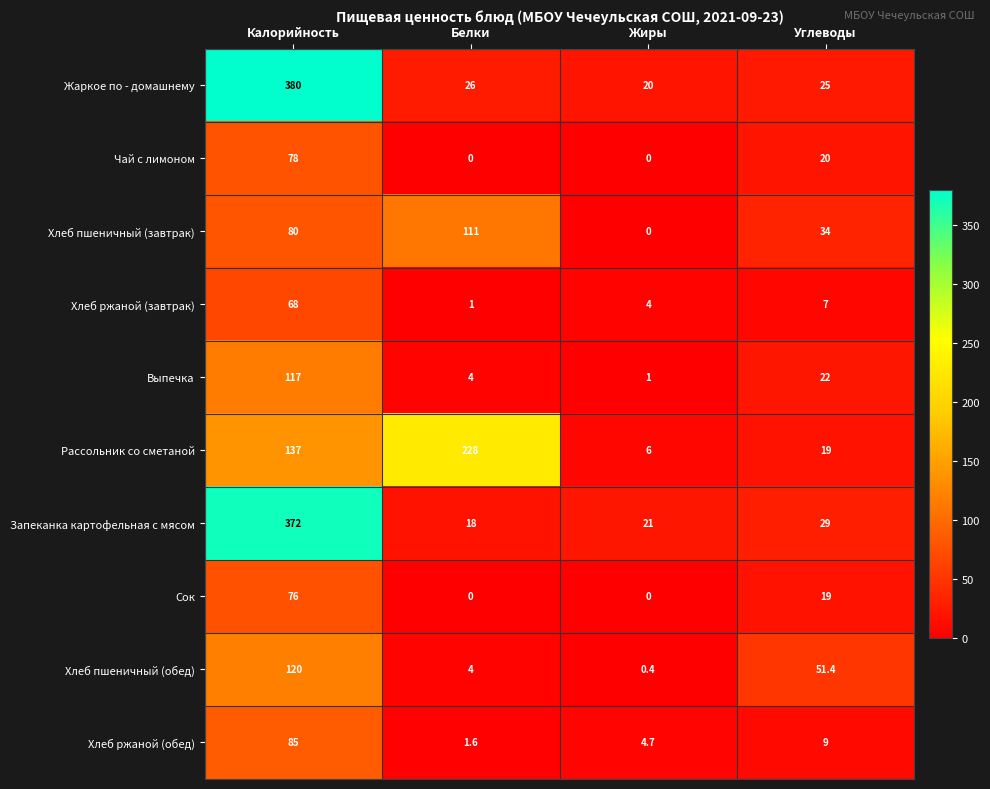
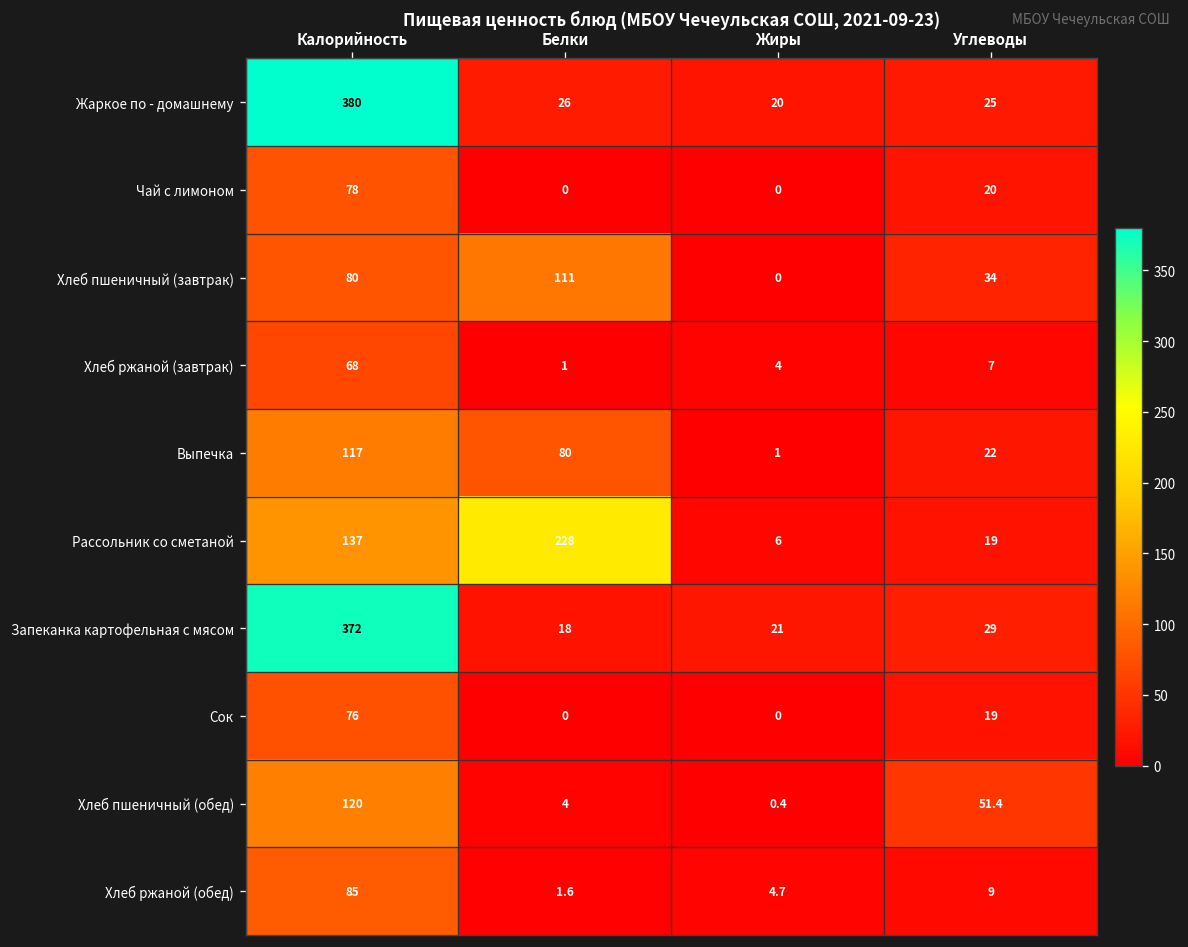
  {
    "Жаркое по - домашнему": {
      "Калорийность": 380,
      "Белки": 26,
      "Жиры": 20,
      "Углеводы": 25
    },
    "Чай с лимоном": {
      "Калорийность": 78,
      "Белки": 0,
      "Жиры": 0,
      "Углеводы": 20
    },
    "Хлеб пшеничный (завтрак)": {
      "Калорийность": 80,
      "Белки": 111,
      "Жиры": 0,
      "Углеводы": 34
    },
    "Хлеб ржаной (завтрак)": {
      "Калорийность": 68,
      "Белки": 1,
      "Жиры": 4,
      "Углеводы": 7
    },
    "Выпечка": {
      "Калорийность": 117,
-     "Белки": 4,
+     "Белки": 80,
      "Жиры": 1,
      "Углеводы": 22
    },
    "Рассольник со сметаной": {
      "Калорийность": 137,
      "Белки": 228,
      "Жиры": 6,
      "Углеводы": 19
    },
    "Запеканка картофельная с мясом": {
      "Калорийность": 372,
      "Белки": 18,
      "Жиры": 21,
      "Углеводы": 29
    },
    "Сок": {
      "Калорийность": 76,
      "Белки": 0,
      "Жиры": 0,
      "Углеводы": 19
    },
    "Хлеб пшеничный (обед)": {
      "Калорийность": 120,
      "Белки": 4,
      "Жиры": 0.4,
      "Углеводы": 51.4
    },
    "Хлеб ржаной (обед)": {
      "Калорийность": 85,
      "Белки": 1.6,
      "Жиры": 4.7,
      "Углеводы": 9
    }
  }
